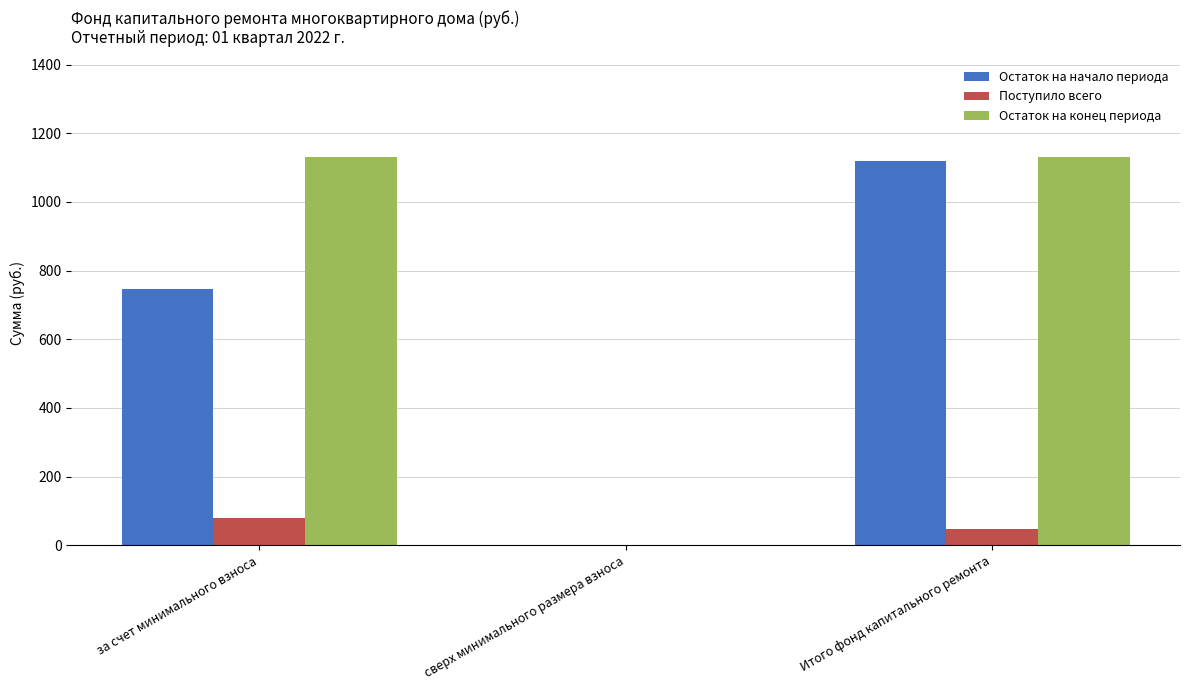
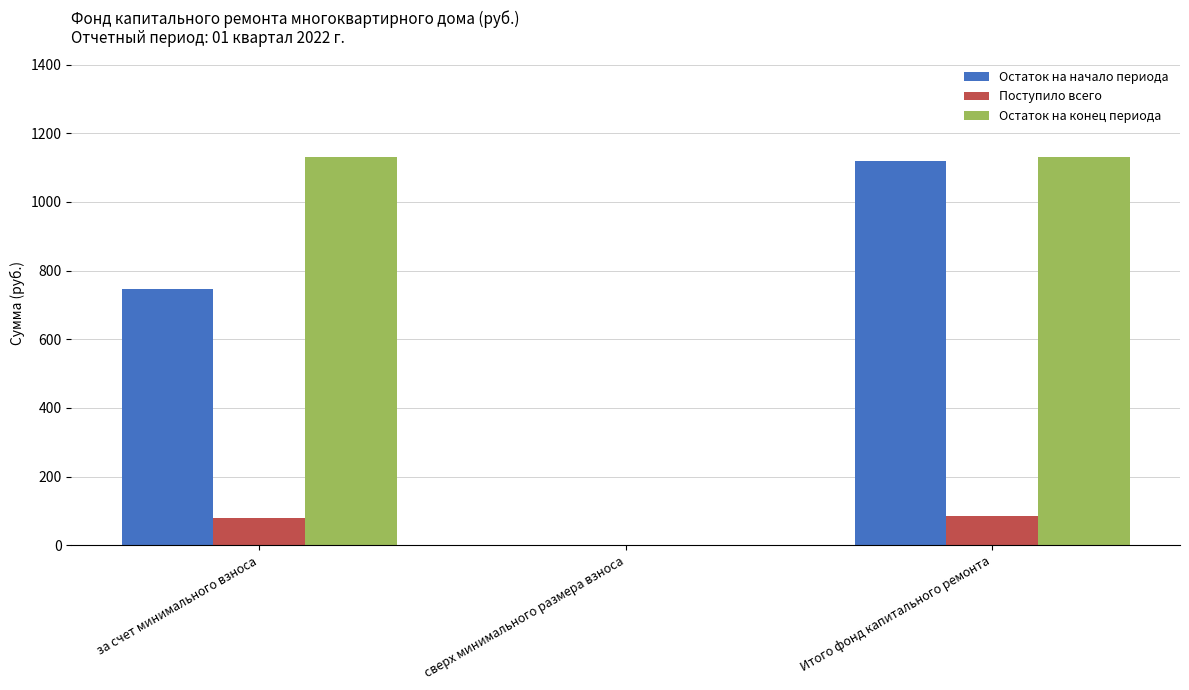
  {
    "Остаток на начало периода": {
      "за счет минимального взноса": 750,
      "сверх минимального размера взноса": 0,
      "Итого фонд капитального ремонта": 1120
    },
    "Поступило всего": {
      "за счет минимального взноса": 80,
      "сверх минимального размера взноса": 0,
-     "Итого фонд капитального ремонта": 50
+     "Итого фонд капитального ремонта": 90
    },
    "Остаток на конец периода": {
      "за счет минимального взноса": 1130,
      "сверх минимального размера взноса": 0,
      "Итого фонд капитального ремонта": 1130
    }
  }
